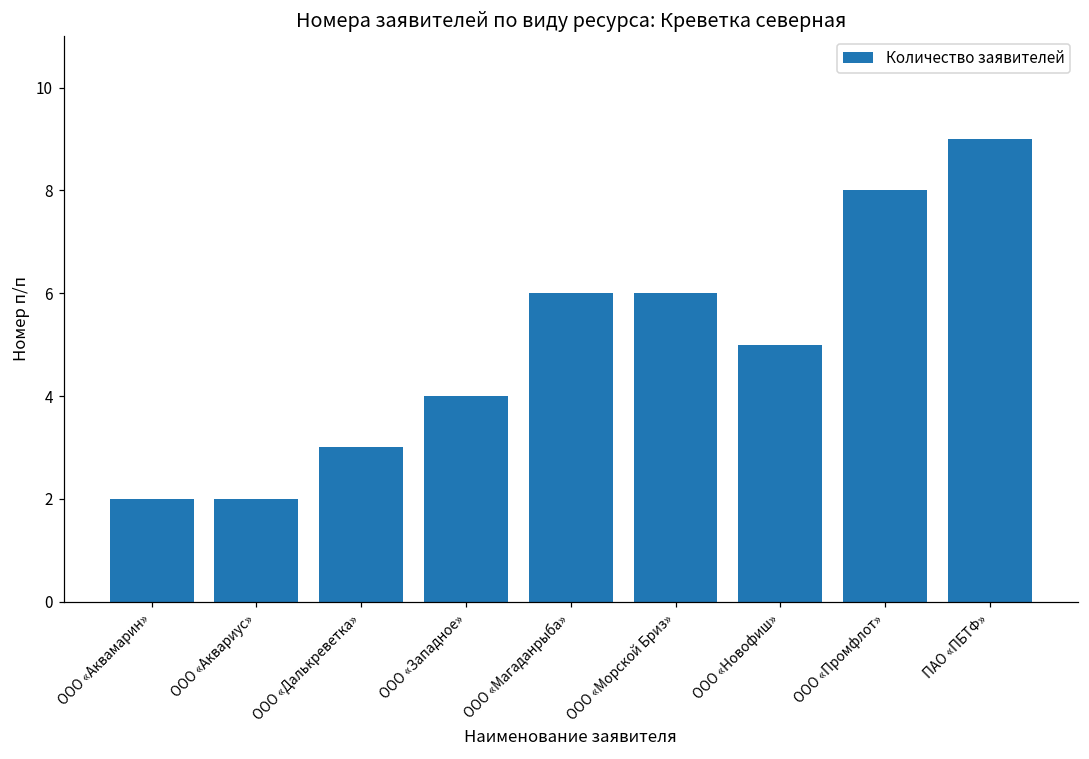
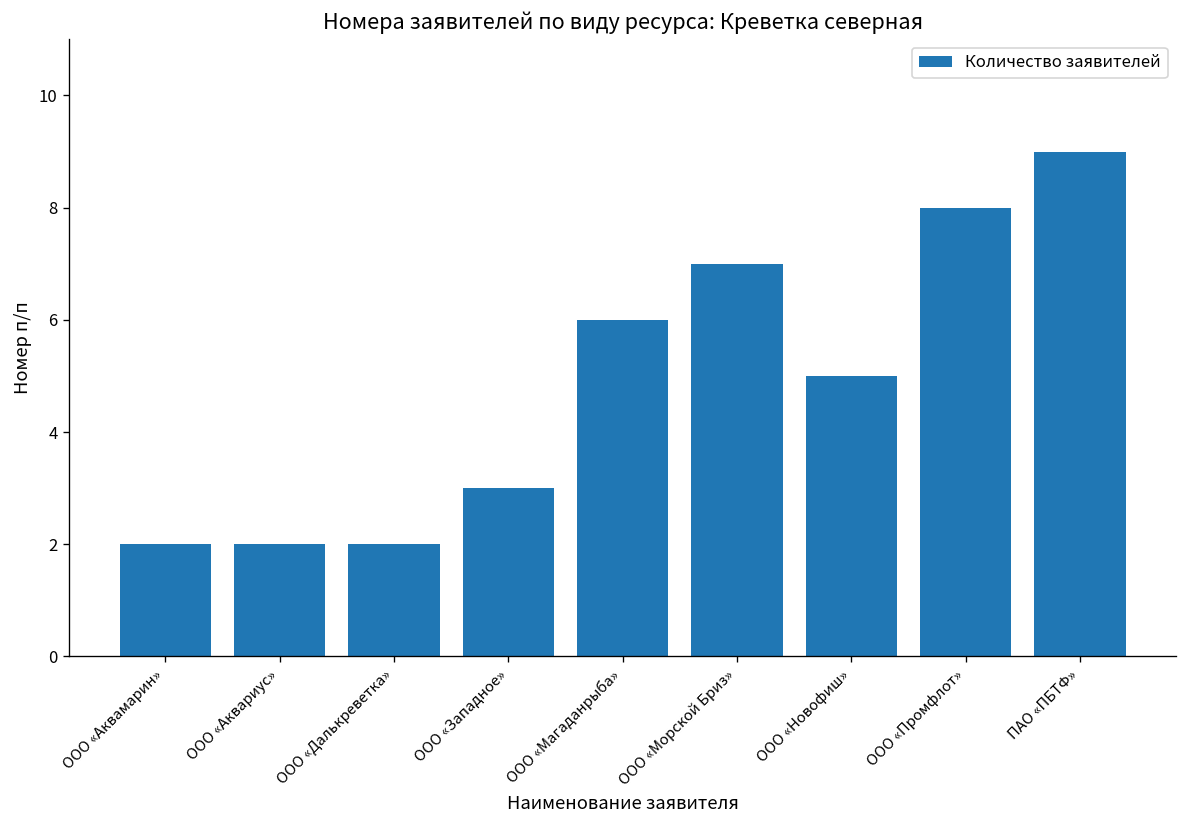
  {
    "ООО «Аквамарин»": 2,
    "ООО «Аквариус»": 2,
-   "ООО «Далькреветка»": 3,
-   "ООО «Западное»": 4,
+   "ООО «Далькреветка»": 2,
+   "ООО «Западное»": 3,
    "ООО «Магаданрыба»": 6,
-   "ООО «Морской Бриз»": 6,
+   "ООО «Морской Бриз»": 7,
    "ООО «Новофиш»": 5,
    "ООО «Промфлот»": 8,
    "ПАО «ПБТФ»": 9
  }
